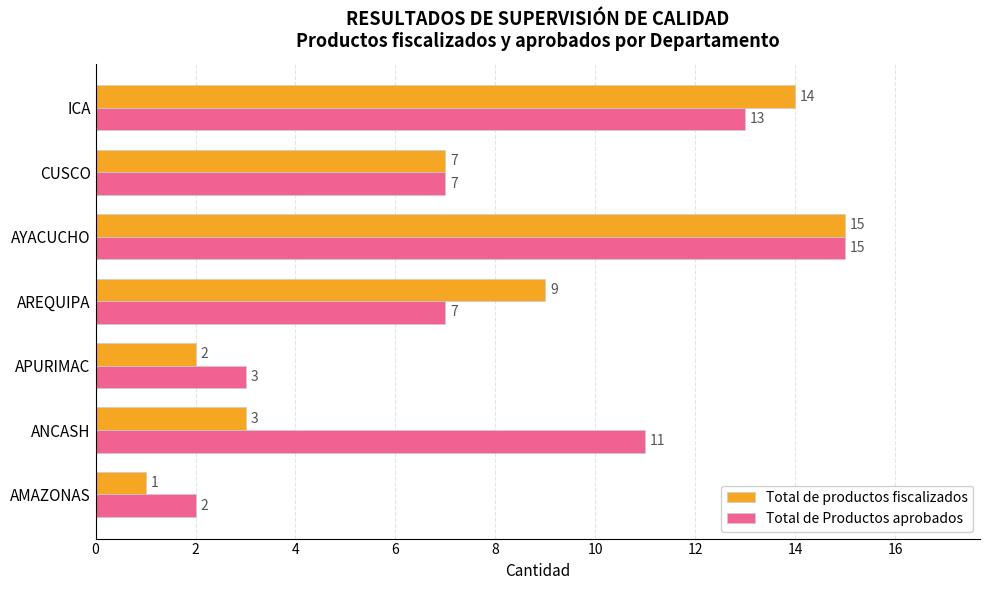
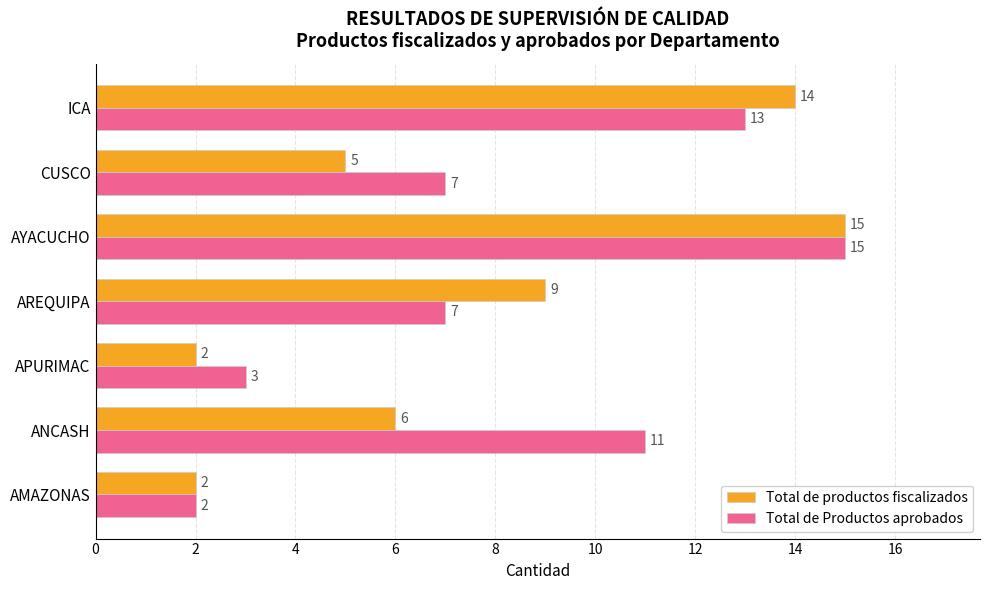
  {
    "Total de productos fiscalizados": {
      "ICA": 14,
-     "CUSCO": 7,
+     "CUSCO": 5,
      "AYACUCHO": 15,
      "AREQUIPA": 9,
      "APURIMAC": 2,
-     "ANCASH": 3,
-     "AMAZONAS": 1
+     "ANCASH": 6,
+     "AMAZONAS": 2
    },
    "Total de Productos aprobados": {
      "ICA": 13,
      "CUSCO": 7,
      "AYACUCHO": 15,
      "AREQUIPA": 7,
      "APURIMAC": 3,
      "ANCASH": 11,
      "AMAZONAS": 2
    }
  }
